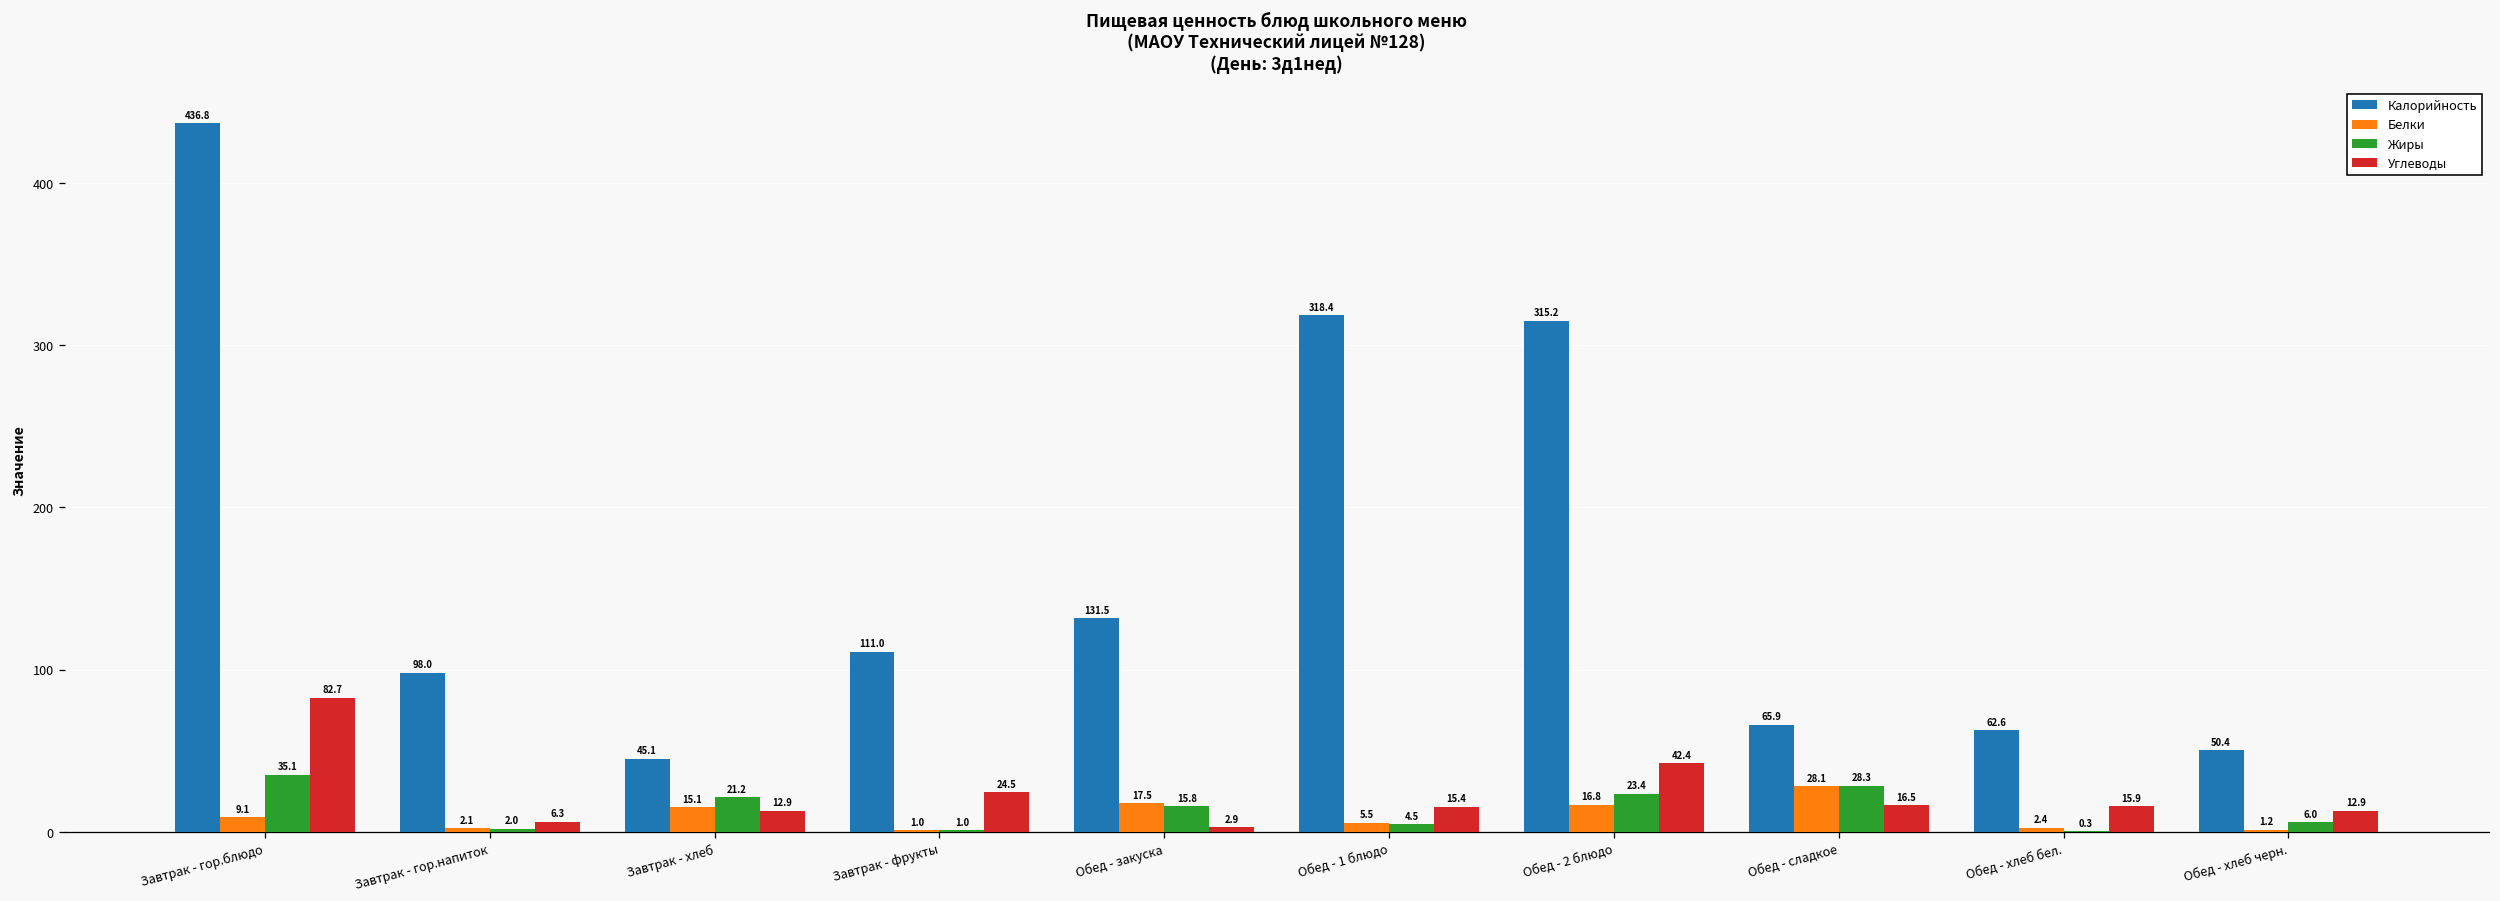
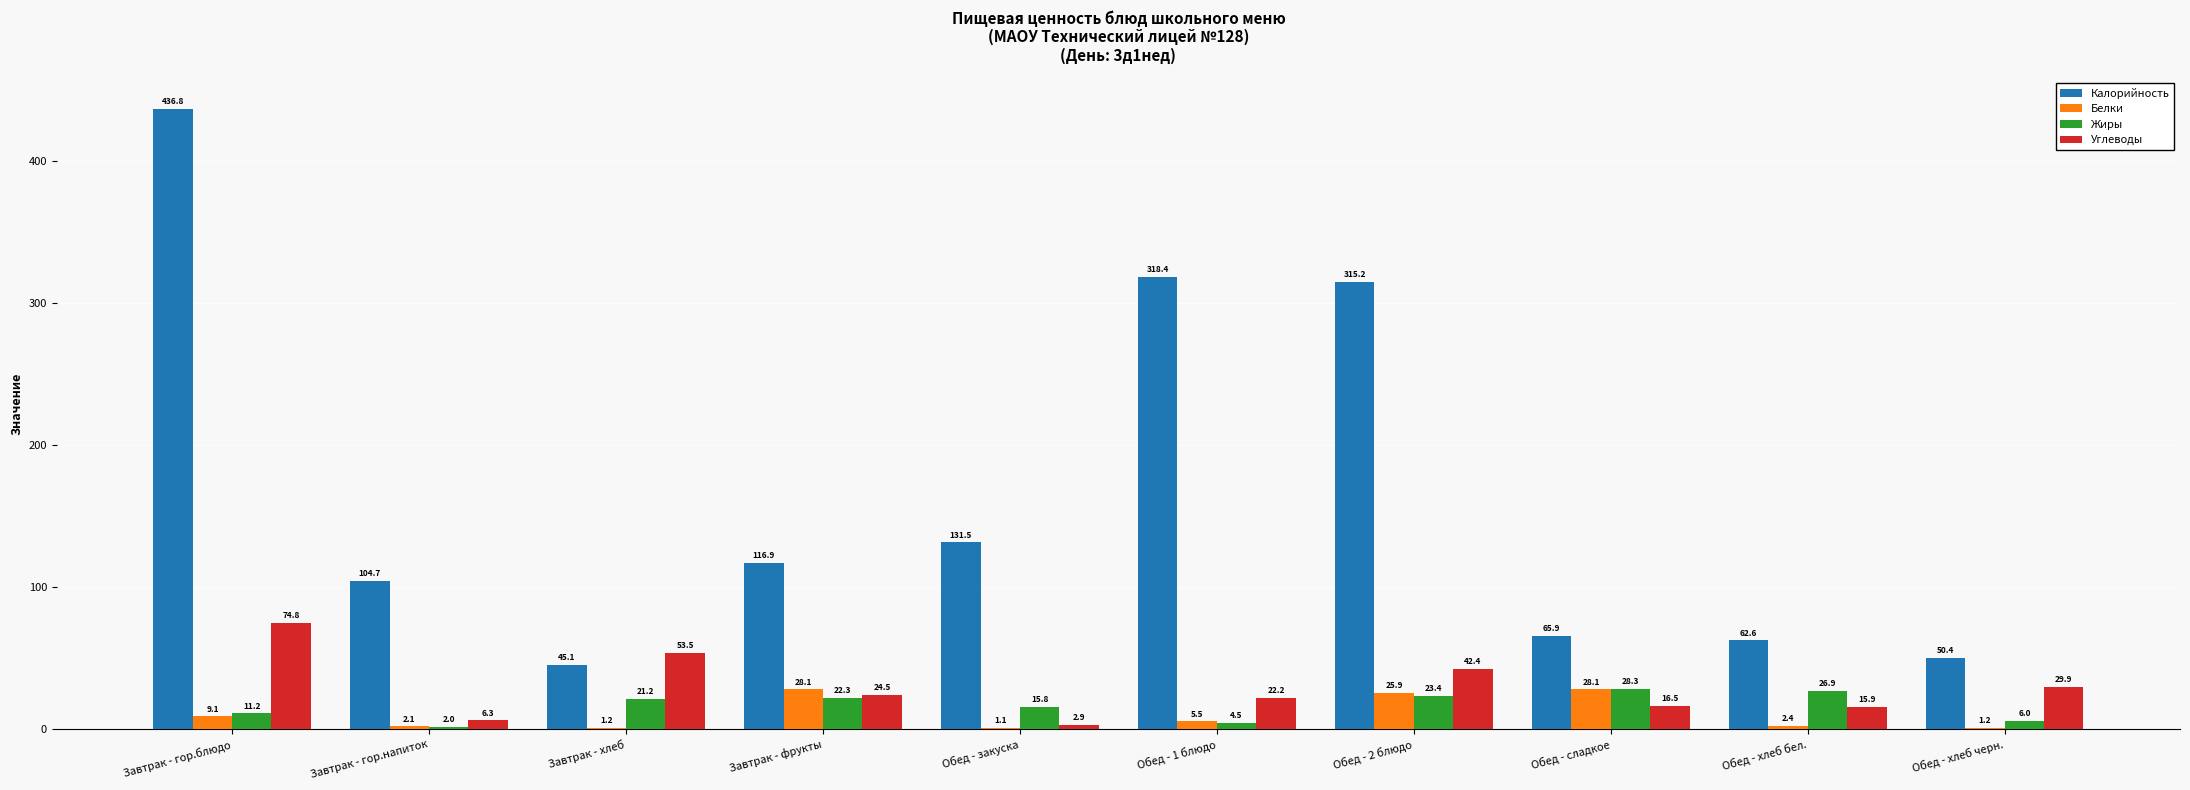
  {
    "Калорийность": {
      "Завтрак - гор.блюдо": 436.8,
-     "Завтрак - гор.напиток": 98.0,
+     "Завтрак - гор.напиток": 104.7,
      "Завтрак - хлеб": 45.1,
-     "Завтрак - фрукты": 111.0,
+     "Завтрак - фрукты": 116.9,
      "Обед - закуска": 131.5,
      "Обед - 1 блюдо": 318.4,
      "Обед - 2 блюдо": 315.2,
      "Обед - сладкое": 65.9,
      "Обед - хлеб бел.": 62.6,
      "Обед - хлеб черн.": 50.4
    },
    "Белки": {
      "Завтрак - гор.блюдо": 9.1,
      "Завтрак - гор.напиток": 2.1,
-     "Завтрак - хлеб": 15.1,
-     "Завтрак - фрукты": 1.0,
-     "Обед - закуска": 17.5,
+     "Завтрак - хлеб": 1.2,
+     "Завтрак - фрукты": 28.1,
+     "Обед - закуска": 1.1,
      "Обед - 1 блюдо": 5.5,
-     "Обед - 2 блюдо": 16.8,
+     "Обед - 2 блюдо": 25.9,
      "Обед - сладкое": 28.1,
      "Обед - хлеб бел.": 2.4,
      "Обед - хлеб черн.": 1.2
    },
    "Жиры": {
-     "Завтрак - гор.блюдо": 35.1,
+     "Завтрак - гор.блюдо": 11.2,
      "Завтрак - гор.напиток": 2.0,
      "Завтрак - хлеб": 21.2,
-     "Завтрак - фрукты": 1.0,
+     "Завтрак - фрукты": 22.3,
      "Обед - закуска": 15.8,
      "Обед - 1 блюдо": 4.5,
      "Обед - 2 блюдо": 23.4,
      "Обед - сладкое": 28.3,
-     "Обед - хлеб бел.": 0.3,
+     "Обед - хлеб бел.": 26.9,
      "Обед - хлеб черн.": 6.0
    },
    "Углеводы": {
-     "Завтрак - гор.блюдо": 82.7,
+     "Завтрак - гор.блюдо": 74.8,
      "Завтрак - гор.напиток": 6.3,
-     "Завтрак - хлеб": 12.9,
+     "Завтрак - хлеб": 53.5,
      "Завтрак - фрукты": 24.5,
      "Обед - закуска": 2.9,
-     "Обед - 1 блюдо": 15.4,
+     "Обед - 1 блюдо": 22.2,
      "Обед - 2 блюдо": 42.4,
      "Обед - сладкое": 16.5,
      "Обед - хлеб бел.": 15.9,
-     "Обед - хлеб черн.": 12.9
+     "Обед - хлеб черн.": 29.9
    }
  }
